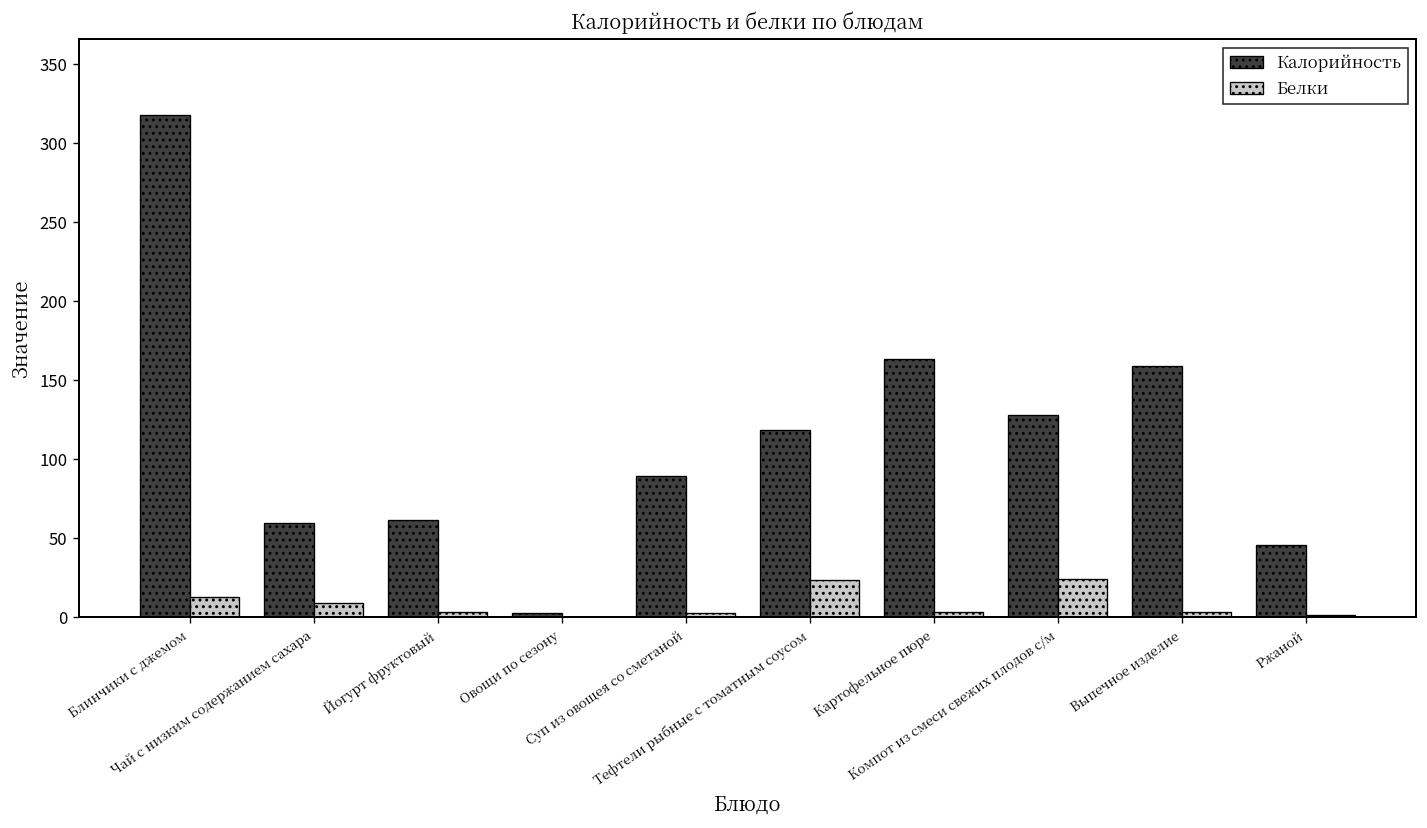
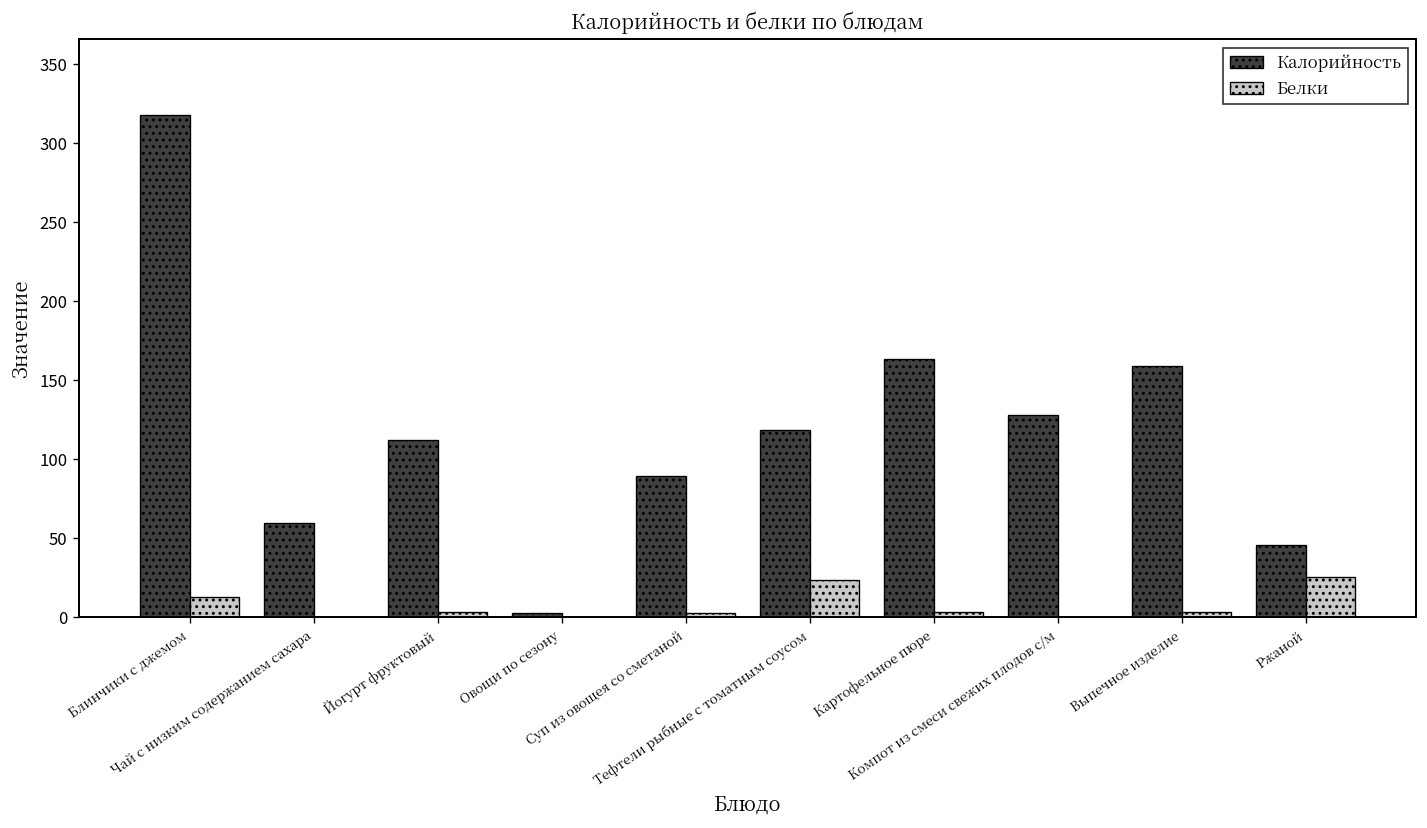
  {
    "Калорийность": {
      "Блинчики с джемом": 318,
      "Чай с низким содержанием сахара": 60,
-     "Йогурт фруктовый": 62,
+     "Йогурт фруктовый": 113,
      "Овощи по сезону": 3,
      "Суп из овощея со сметаной": 89,
      "Тефтели рыбные с томатным соусом": 118,
      "Картофельное пюре": 164,
      "Компот из смеси свежих плодов с/м": 128,
      "Выпечное изделие": 159,
      "Ржаной": 46
    },
    "Белки": {
      "Блинчики с джемом": 13,
-     "Чай с низким содержанием сахара": 9,
+     "Чай с низким содержанием сахара": 0,
      "Йогурт фруктовый": 4,
      "Суп из овощея со сметаной": 3,
      "Тефтели рыбные с томатным соусом": 24,
      "Картофельное пюре": 3,
-     "Компот из смеси свежих плодов с/м": 24,
+     "Компот из смеси свежих плодов с/м": 0,
      "Выпечное изделие": 4,
-     "Ржаной": 1
+     "Ржаной": 25
    }
  }
